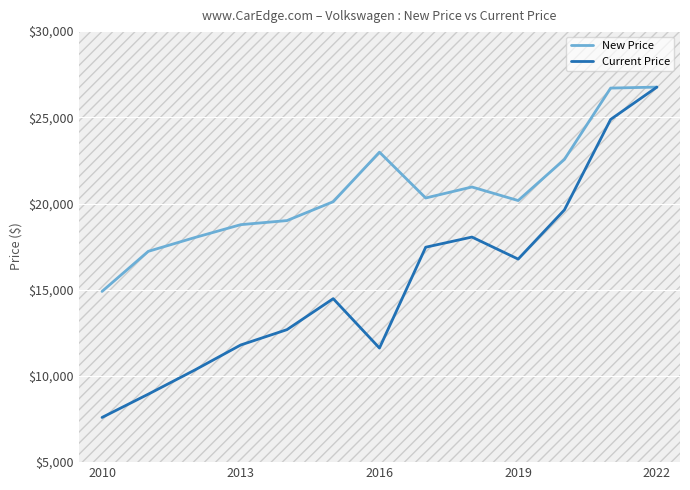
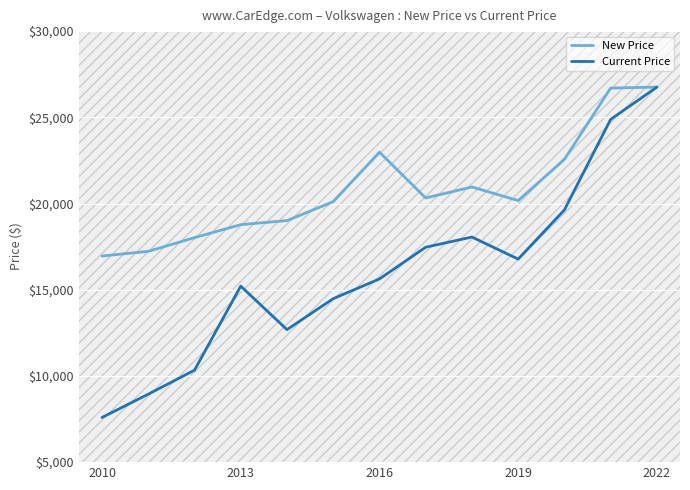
  {
    "New Price": {
-     "2010": "$14,900",
+     "2010": "$17,000",
      "2013": "$18,800",
      "2016": "$23,000",
      "2019": "$20,200"
    },
    "Current Price": {
      "2010": "$7,600",
-     "2013": "$11,800",
-     "2016": "$11,600",
+     "2013": "$15,200",
+     "2016": "$15,600",
      "2019": "$16,800"
    }
  }
